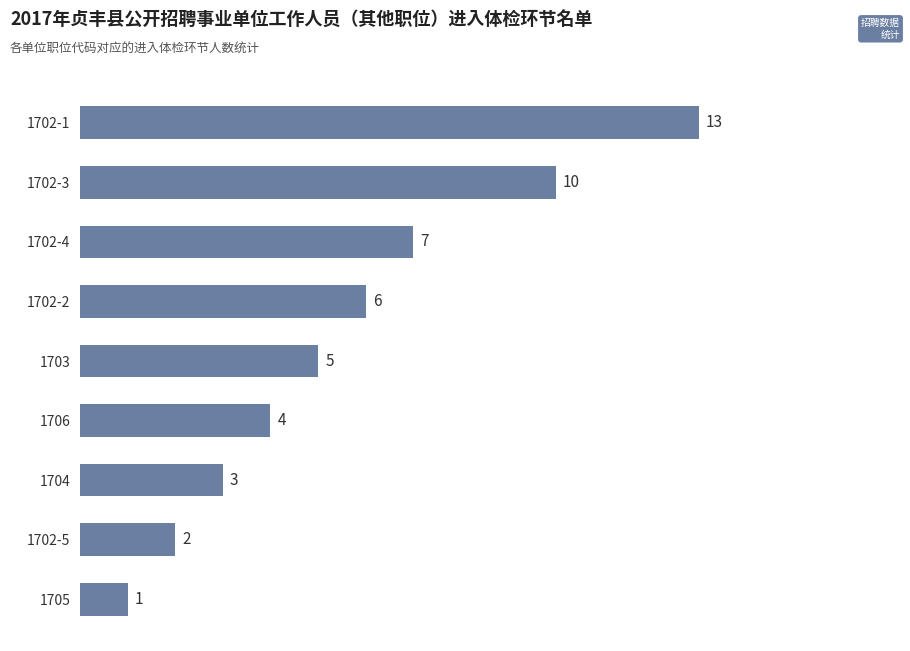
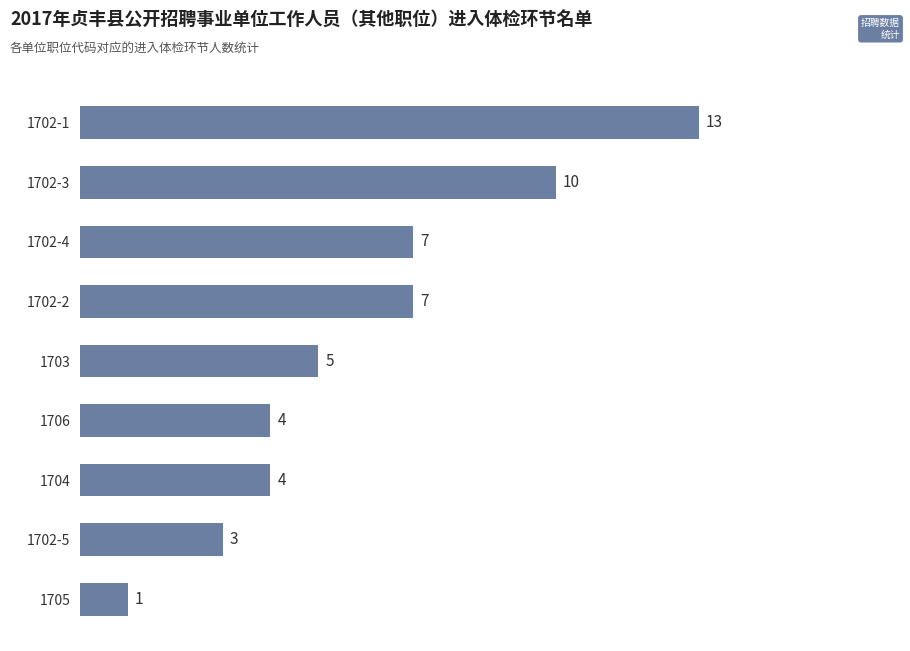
  {
    "1702-1": 13,
    "1702-3": 10,
    "1702-4": 7,
-   "1702-2": 6,
+   "1702-2": 7,
    "1703": 5,
    "1706": 4,
-   "1704": 3,
-   "1702-5": 2,
+   "1704": 4,
+   "1702-5": 3,
    "1705": 1
  }
